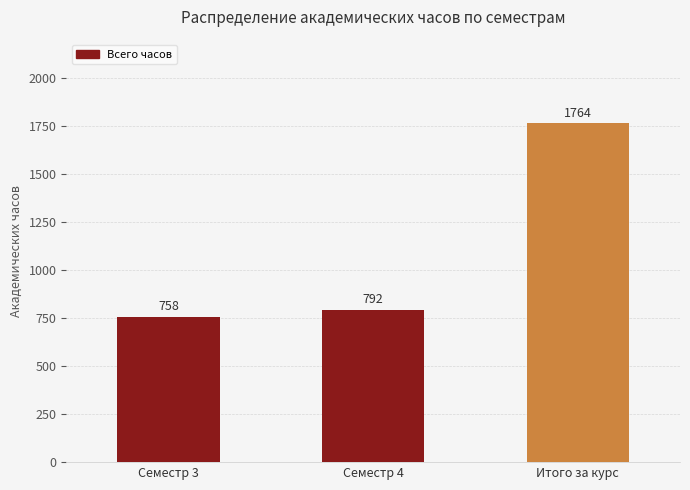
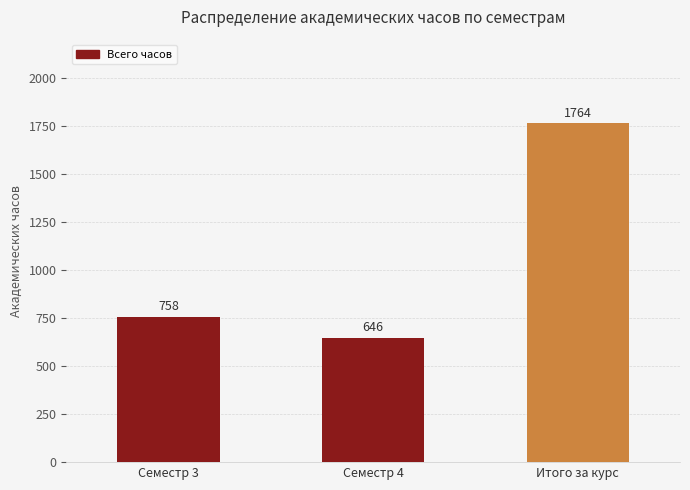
  {
    "Семестр 3": 758,
-   "Семестр 4": 792,
+   "Семестр 4": 646,
    "Итого за курс": 1764
  }
